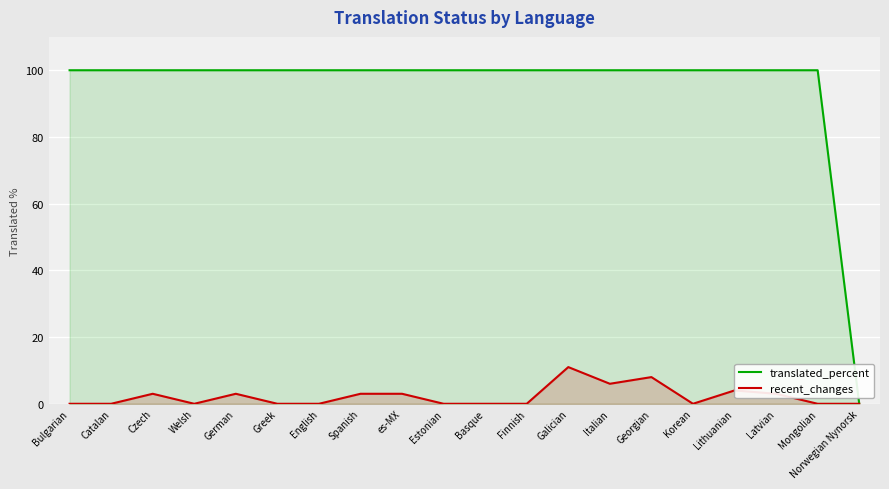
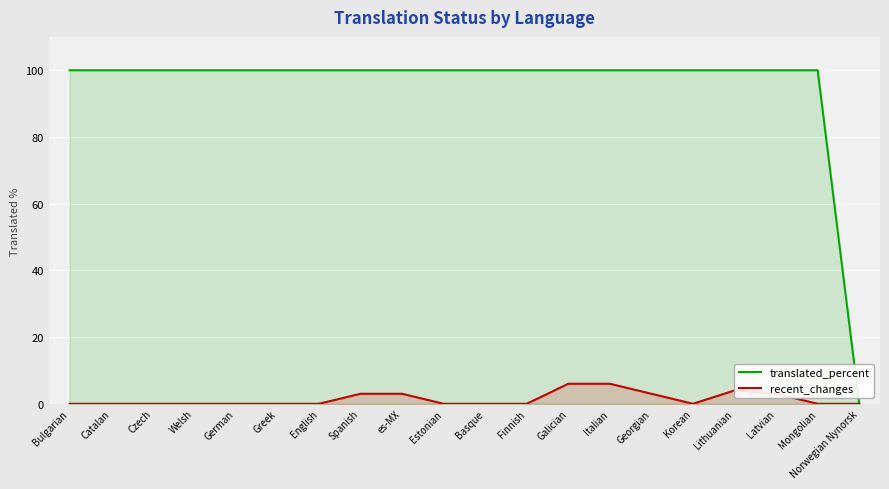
  {
    "translated_percent": {
      "Bulgarian": 100,
      "Catalan": 100,
      "Czech": 100,
      "Welsh": 100,
      "German": 100,
      "Greek": 100,
      "English": 100,
      "Spanish": 100,
      "es-MX": 100,
      "Estonian": 100,
      "Basque": 100,
      "Finnish": 100,
      "Galician": 100,
      "Italian": 100,
      "Georgian": 100,
      "Korean": 100,
      "Lithuanian": 100,
      "Latvian": 100,
      "Mongolian": 100
    },
    "recent_changes": {
      "Bulgarian": 0,
      "Catalan": 0,
-     "Czech": 3,
+     "Czech": 0,
      "Welsh": 0,
-     "German": 3,
+     "German": 0,
      "Greek": 0,
      "English": 0,
      "Spanish": 3,
      "es-MX": 3,
      "Estonian": 0,
      "Basque": 0,
      "Finnish": 0,
-     "Galician": 11,
+     "Galician": 6,
      "Italian": 6,
-     "Georgian": 8,
+     "Georgian": 3,
      "Korean": 0,
      "Mongolian": 0
    }
  }
